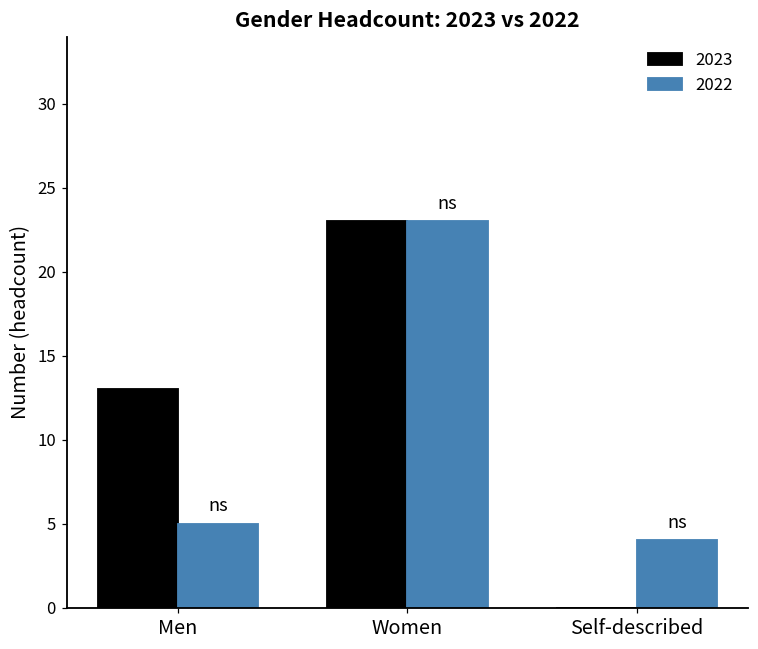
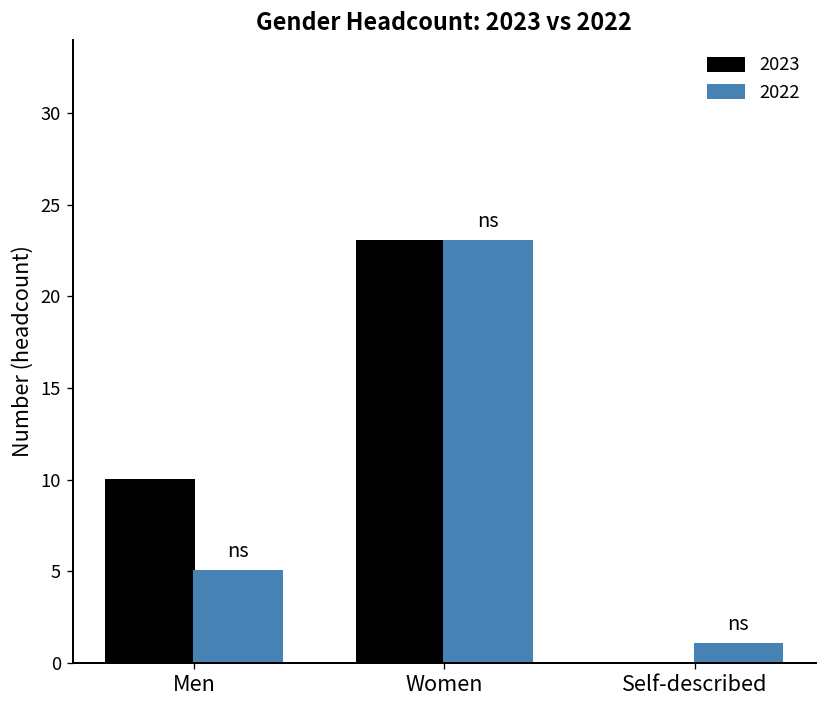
  {
    "2023": {
-     "Men": 13,
+     "Men": 10,
      "Women": 23,
      "Self-described": 0
    },
    "2022": {
      "Men": 5,
      "Women": 23,
-     "Self-described": 4
+     "Self-described": 1
    }
  }
